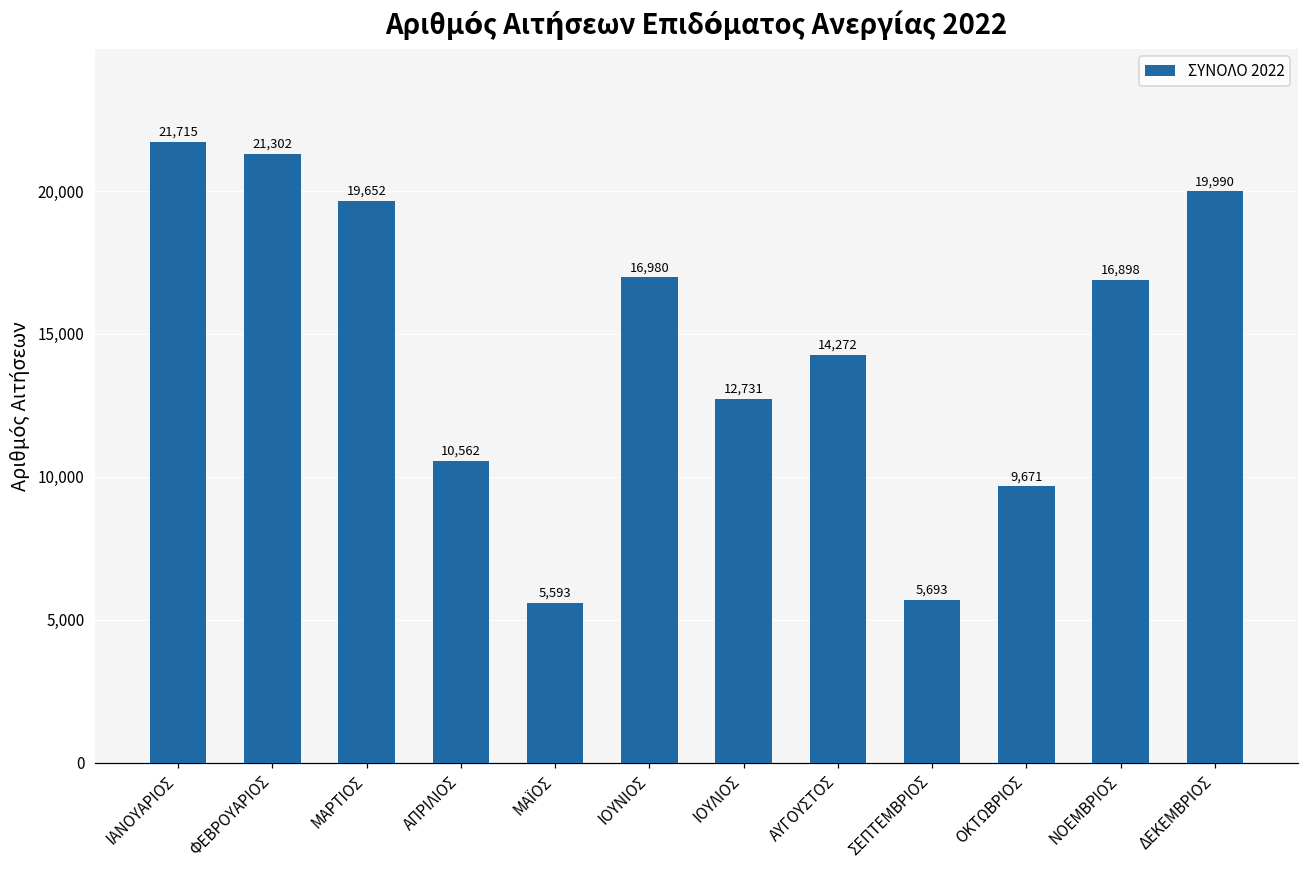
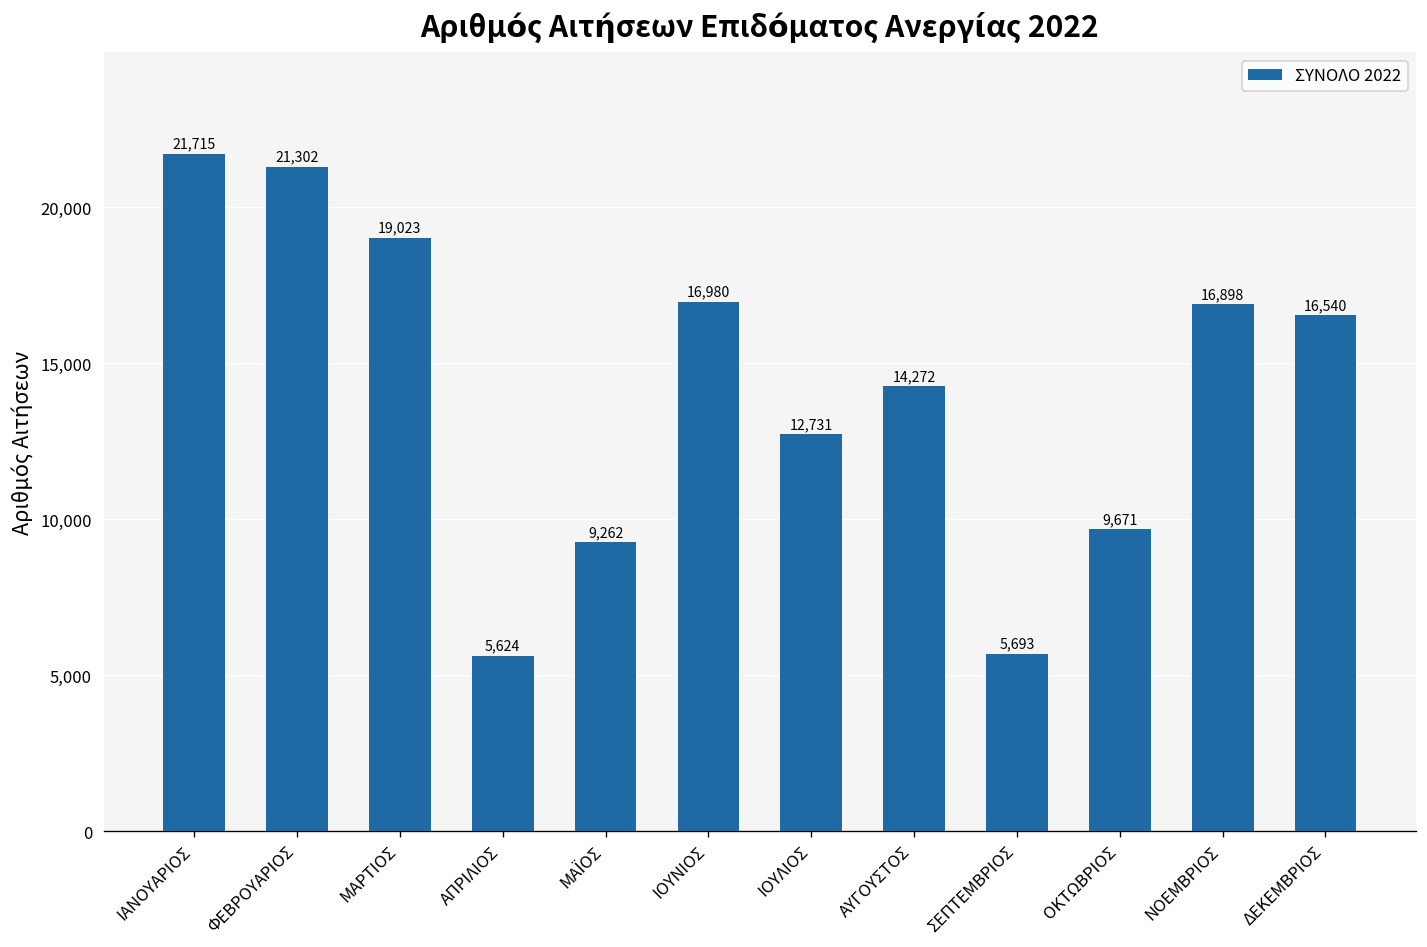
  {
    "ΙΑΝΟΥΑΡΙΟΣ": "21,715",
    "ΦΕΒΡΟΥΑΡΙΟΣ": "21,302",
-   "ΜΑΡΤΙΟΣ": "19,652",
-   "ΑΠΡΙΛΙΟΣ": "10,562",
-   "ΜΑΪΟΣ": "5,593",
+   "ΜΑΡΤΙΟΣ": "19,023",
+   "ΑΠΡΙΛΙΟΣ": "5,624",
+   "ΜΑΪΟΣ": "9,262",
    "ΙΟΥΝΙΟΣ": "16,980",
    "ΙΟΥΛΙΟΣ": "12,731",
    "ΑΥΓΟΥΣΤΟΣ": "14,272",
    "ΣΕΠΤΕΜΒΡΙΟΣ": "5,693",
    "ΟΚΤΩΒΡΙΟΣ": "9,671",
    "ΝΟΕΜΒΡΙΟΣ": "16,898",
-   "ΔΕΚΕΜΒΡΙΟΣ": "19,990"
+   "ΔΕΚΕΜΒΡΙΟΣ": "16,540"
  }
